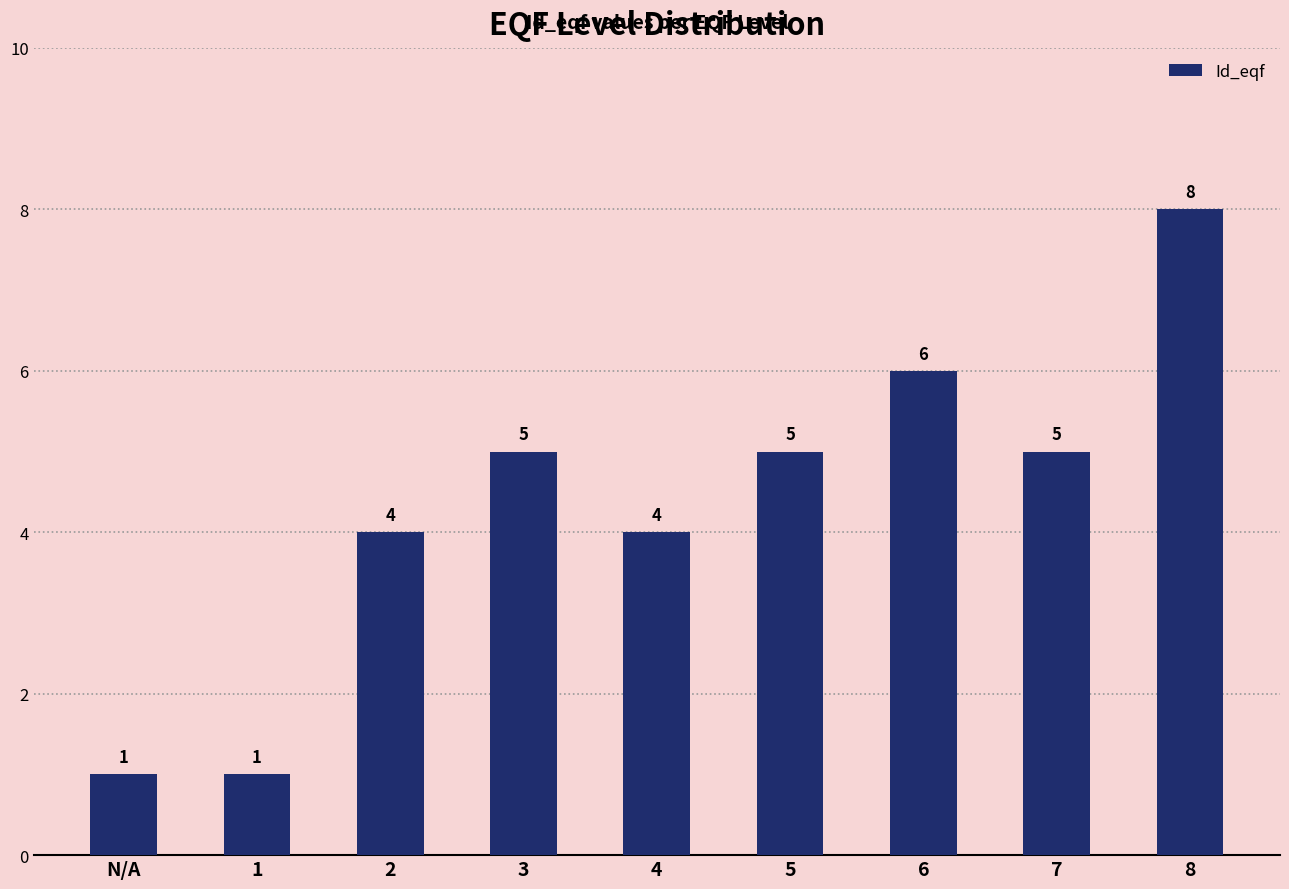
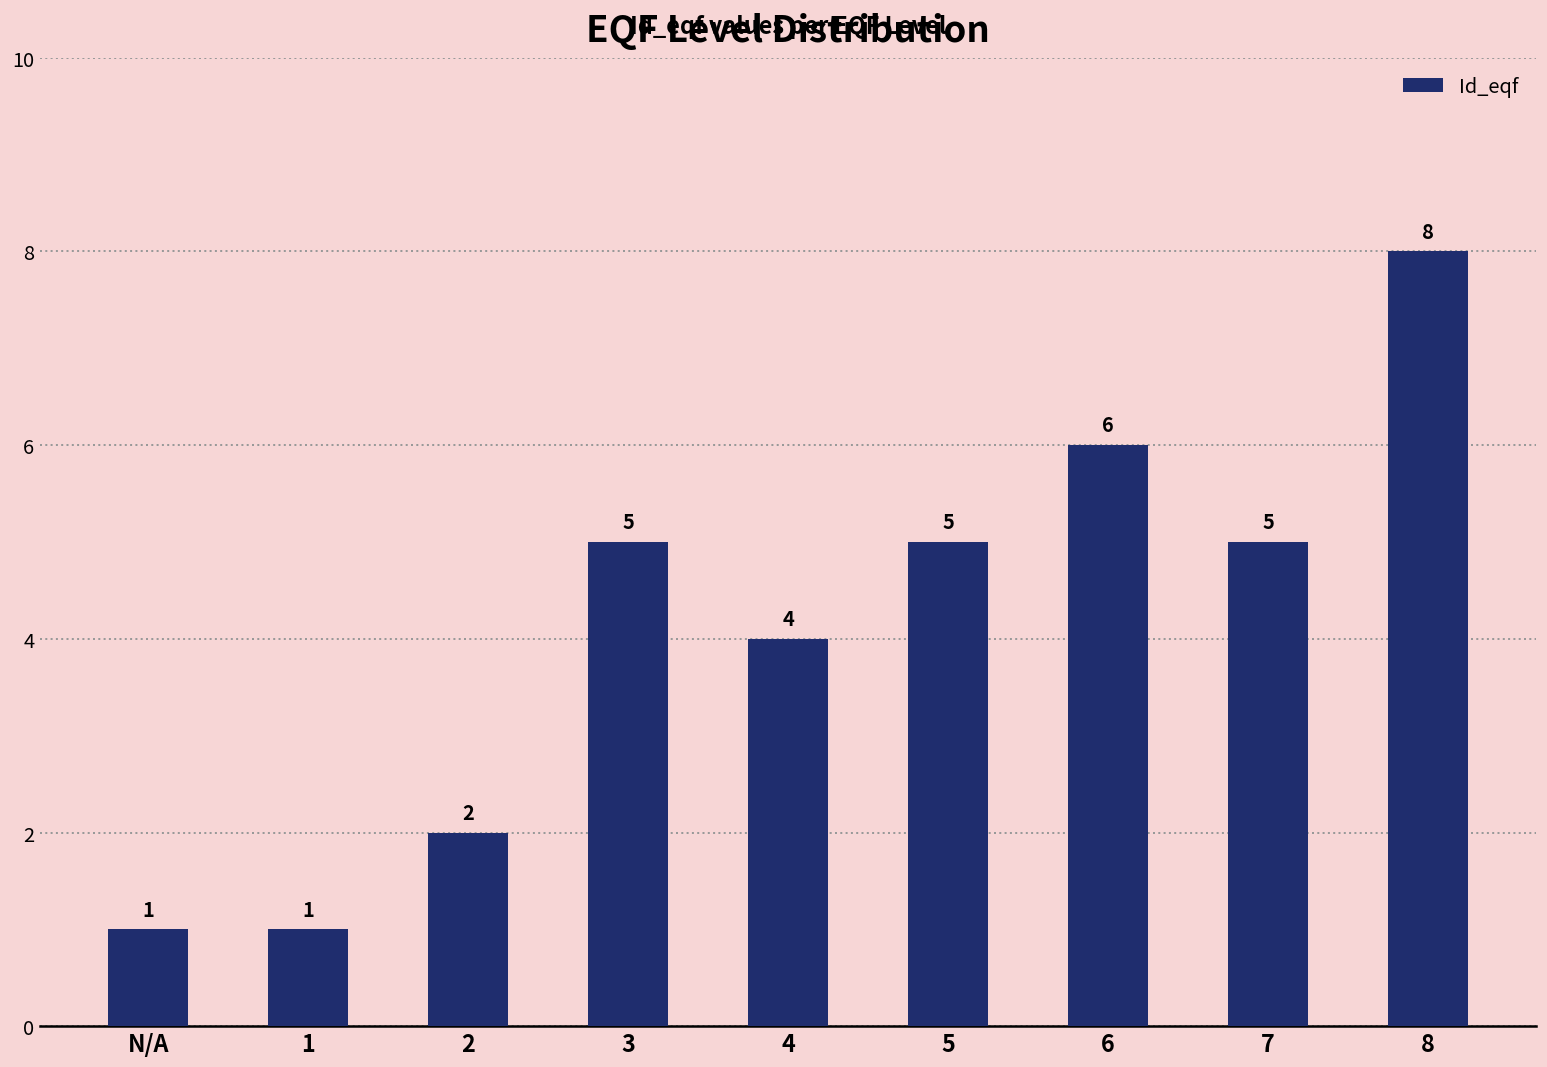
  {
    "N/A": 1,
    "1": 1,
-   "2": 4,
+   "2": 2,
    "3": 5,
    "4": 4,
    "5": 5,
    "6": 6,
    "7": 5,
    "8": 8
  }
